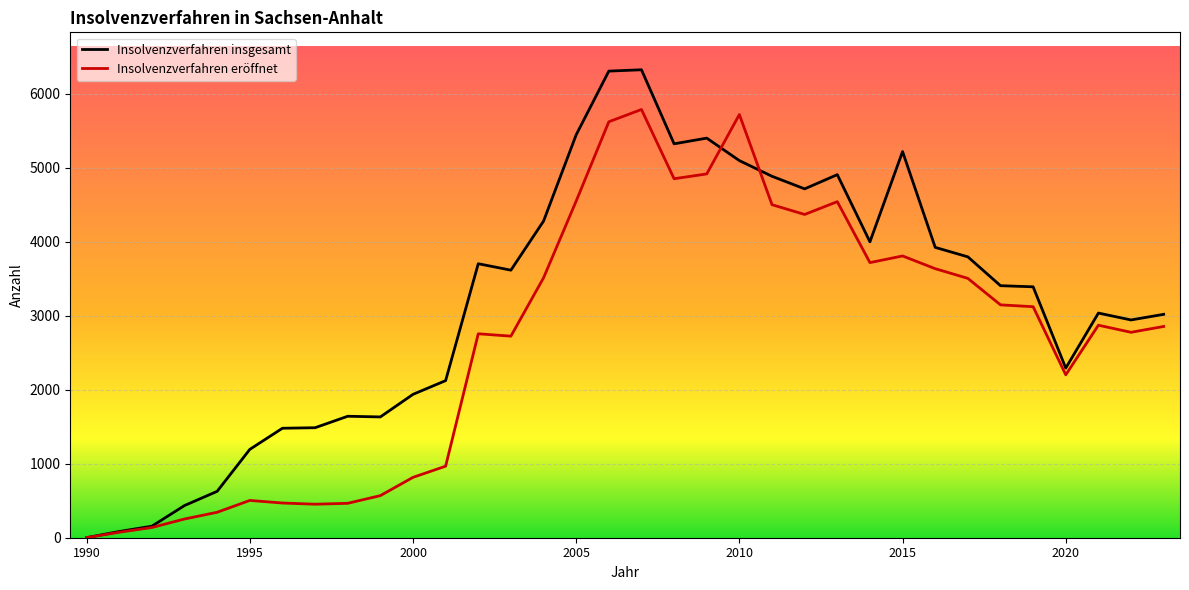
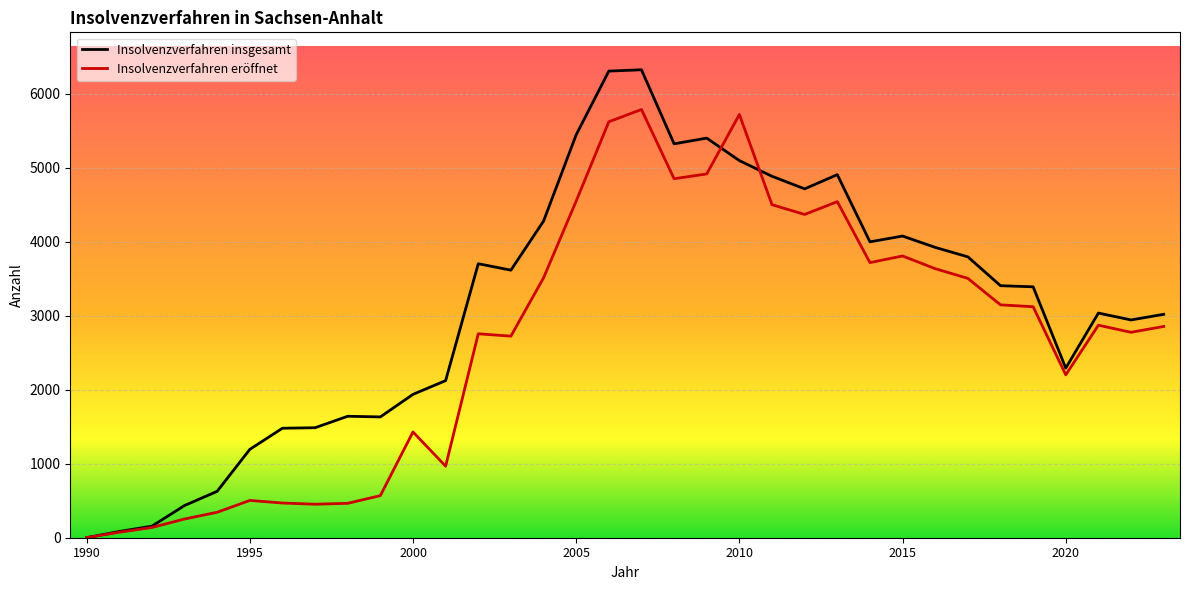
  {
    "Insolvenzverfahren insgesamt": {
      "1995": 1200,
      "2000": 1900,
      "2005": 5400,
      "2010": 5100,
-     "2015": 5200,
+     "2015": 4100,
      "2020": 2300
    },
    "Insolvenzverfahren eröffnet": {
      "1995": 500,
-     "2000": 800,
+     "2000": 1400,
      "2005": 4600,
      "2010": 5700,
      "2015": 3800,
      "2020": 2200
    }
  }
